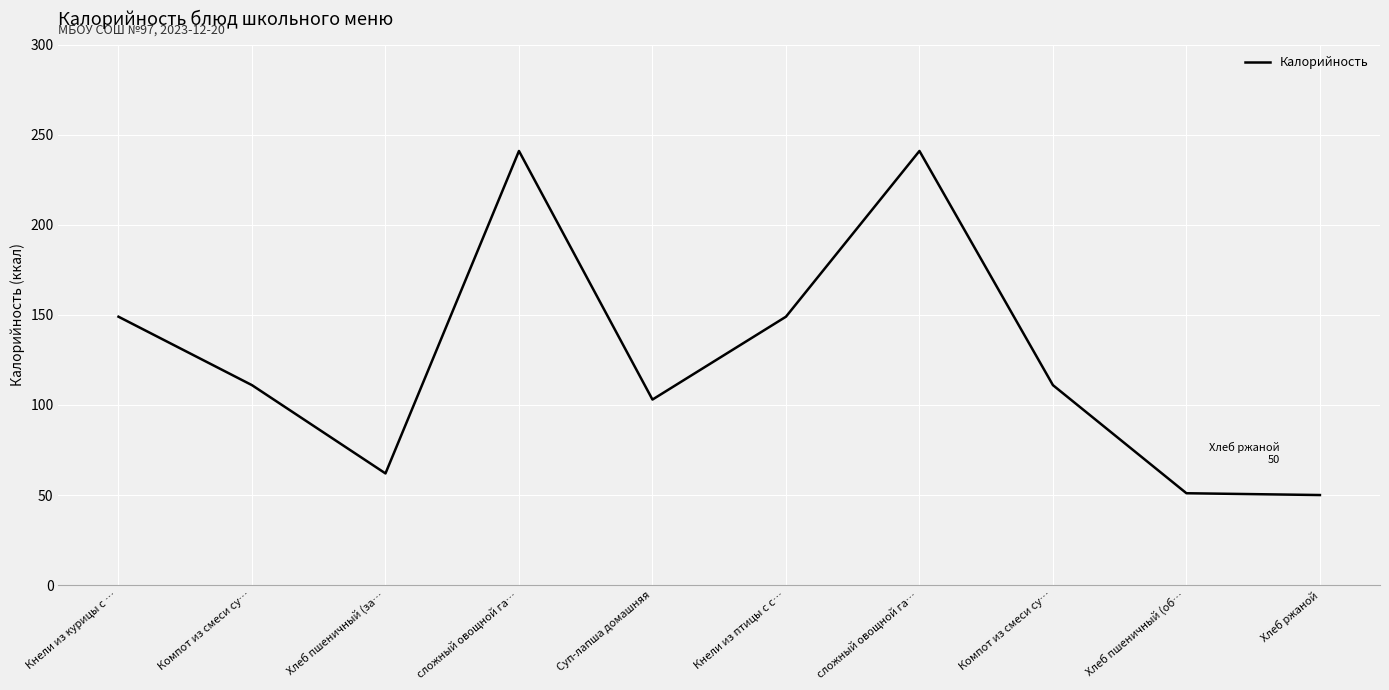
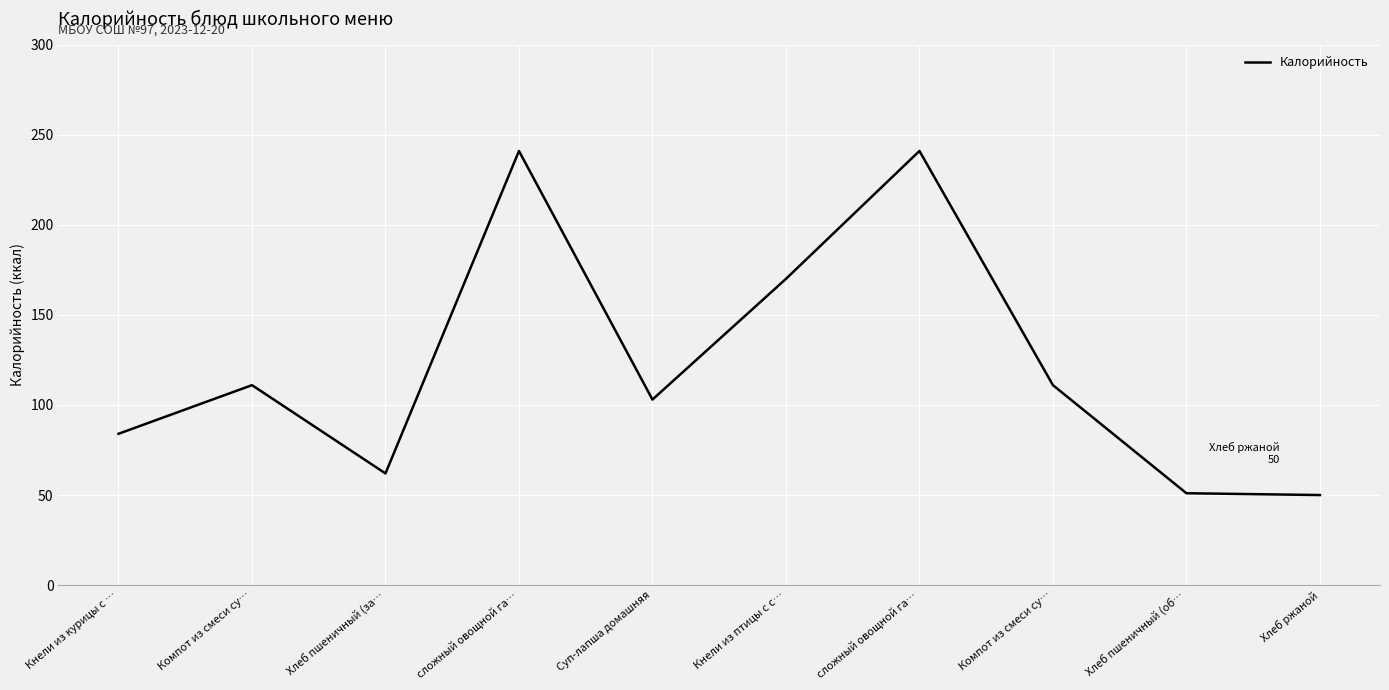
  {
-   "Кнели из курицы с …": 149,
+   "Кнели из курицы с …": 84,
    "Хлеб пшеничный (за…": 62,
    "Суп-лапша домашняя": 103,
-   "Кнели из птицы с с…": 149,
+   "Кнели из птицы с с…": 170,
    "Хлеб пшеничный (об…": 51,
    "Хлеб ржаной": 50
  }
